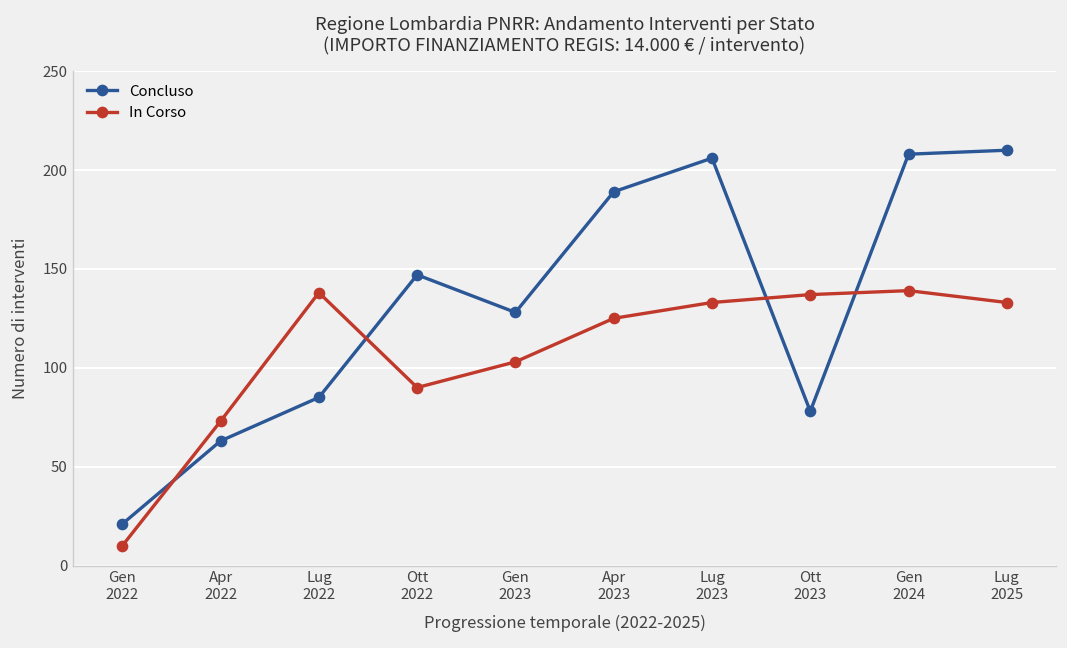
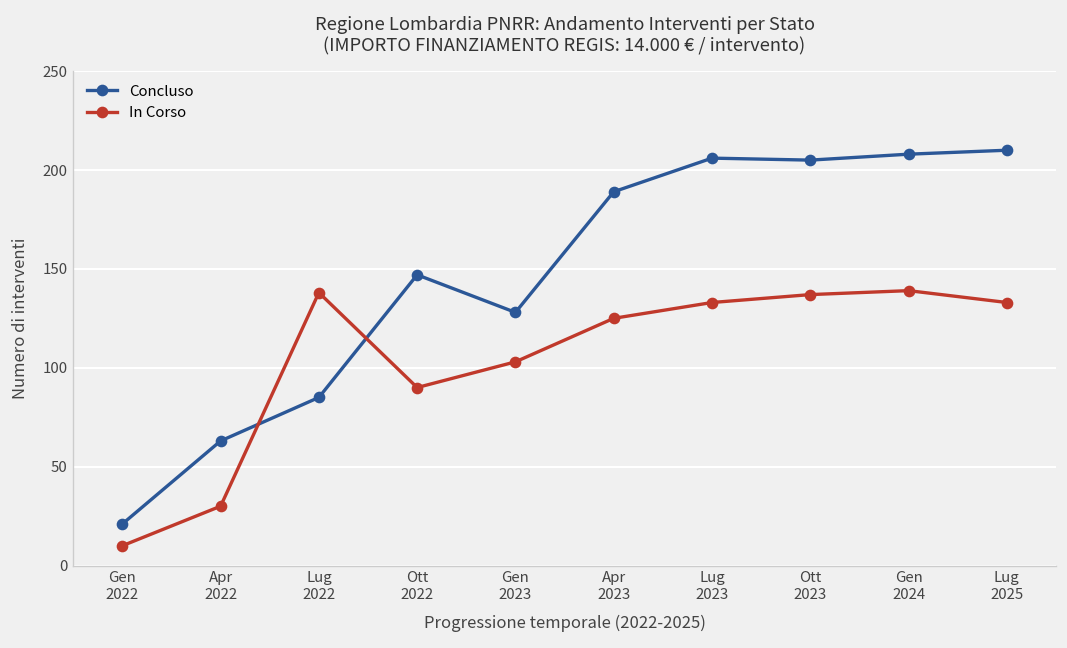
  {
    "Concluso": {
      "Gen 2022": 21,
      "Apr 2022": 63,
      "Lug 2022": 85,
      "Ott 2022": 147,
      "Gen 2023": 128,
      "Apr 2023": 189,
      "Lug 2023": 206,
-     "Ott 2023": 78,
+     "Ott 2023": 205,
      "Gen 2024": 208,
      "Lug 2025": 210
    },
    "In Corso": {
      "Gen 2022": 10,
-     "Apr 2022": 73,
+     "Apr 2022": 30,
      "Lug 2022": 138,
      "Ott 2022": 90,
      "Gen 2023": 103,
      "Apr 2023": 125,
      "Lug 2023": 133,
      "Ott 2023": 137,
      "Gen 2024": 139,
      "Lug 2025": 133
    }
  }
